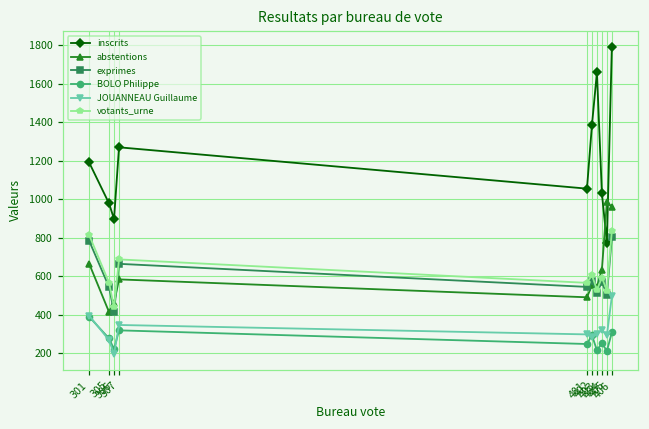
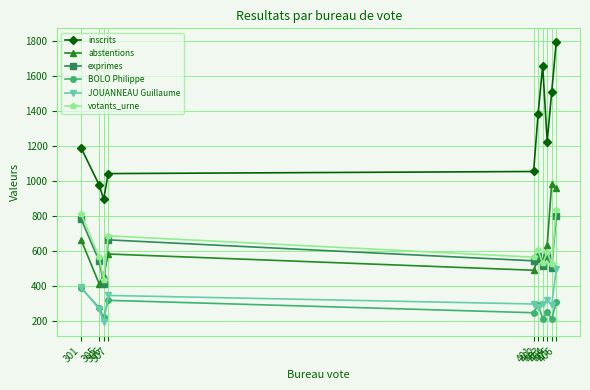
  {
    "inscrits": {
      "301": 1190,
      "305": 980,
      "306": 900,
-     "307": 1270,
+     "307": 1040,
      "401": 1060,
      "402": 1390,
      "403": 1660,
-     "404": 1030,
-     "405": 770,
+     "404": 1230,
+     "405": 1510,
      "406": 1790
    }
  }
